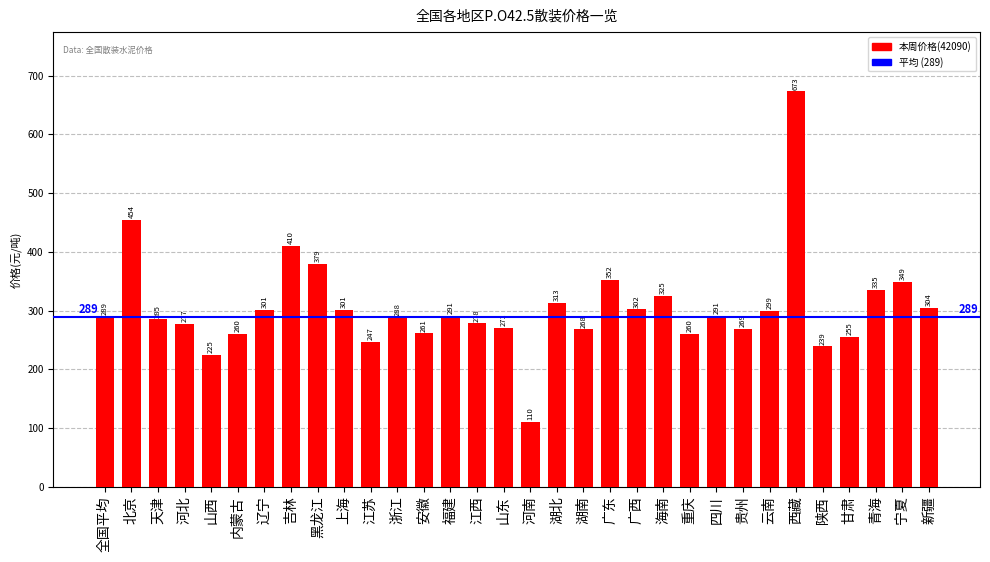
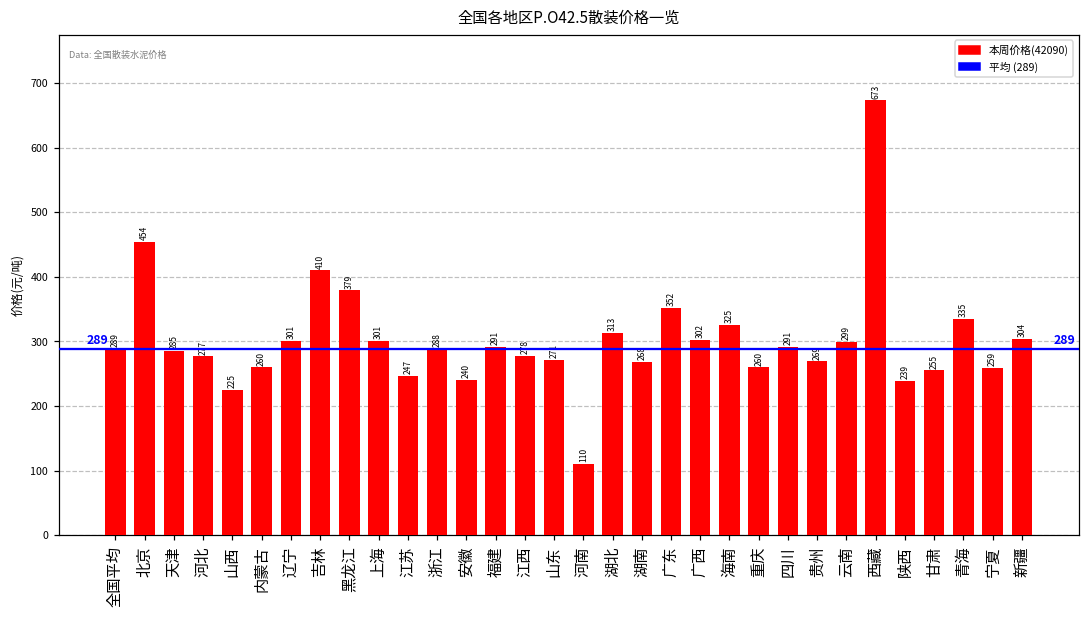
  {
    "全国平均": 289,
    "北京": 454,
    "天津": 285,
    "河北": 277,
    "山西": 225,
    "内蒙古": 260,
    "辽宁": 301,
    "吉林": 410,
    "黑龙江": 379,
    "上海": 301,
    "江苏": 247,
    "浙江": 288,
-   "安徽": 261,
+   "安徽": 240,
    "福建": 291,
    "江西": 278,
    "山东": 271,
    "河南": 110,
    "湖北": 313,
    "湖南": 268,
    "广东": 352,
    "广西": 302,
    "海南": 325,
    "重庆": 260,
    "四川": 291,
    "贵州": 269,
    "云南": 299,
    "西藏": 673,
    "陕西": 239,
    "甘肃": 255,
    "青海": 335,
-   "宁夏": 349,
+   "宁夏": 259,
    "新疆": 304
  }
